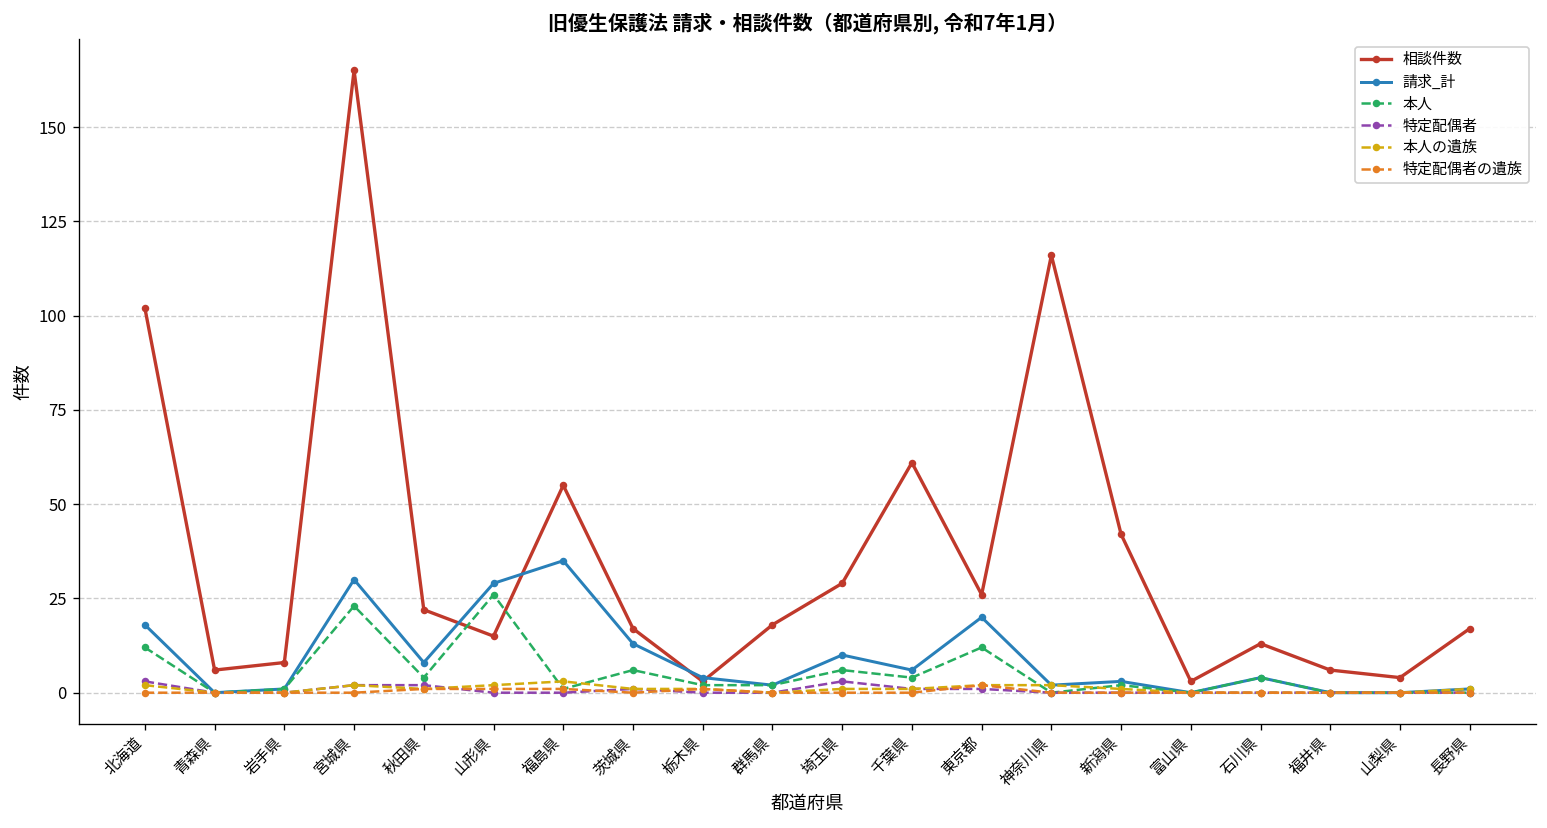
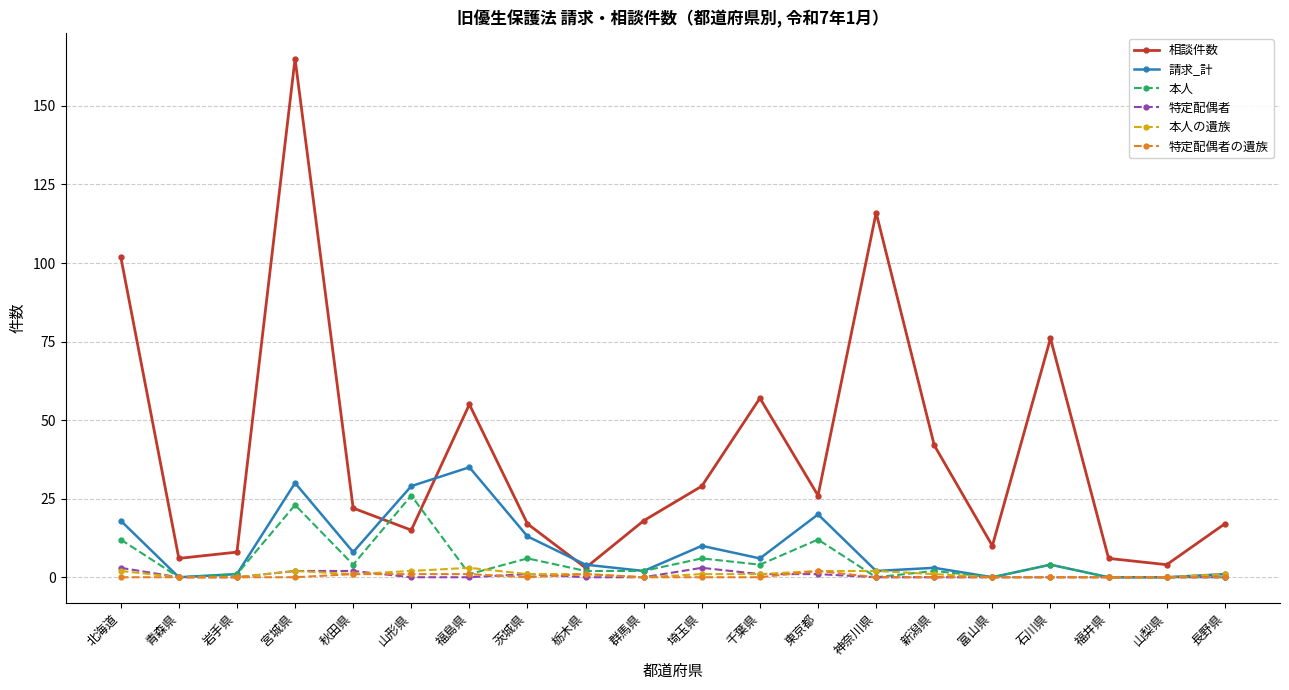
  {
    "相談件数": {
      "北海道": 102,
      "青森県": 6,
      "岩手県": 8,
      "宮城県": 165,
      "秋田県": 22,
      "山形県": 15,
      "福島県": 55,
      "茨城県": 17,
      "栃木県": 3,
      "群馬県": 18,
      "埼玉県": 29,
-     "千葉県": 61,
+     "千葉県": 57,
      "東京都": 26,
      "神奈川県": 116,
      "新潟県": 42,
-     "富山県": 3,
-     "石川県": 13,
+     "富山県": 10,
+     "石川県": 76,
      "福井県": 6,
      "山梨県": 4,
      "長野県": 17
    },
    "請求_計": {
      "北海道": 18,
      "宮城県": 30,
      "秋田県": 8,
      "山形県": 29,
      "福島県": 35,
      "茨城県": 13,
      "栃木県": 4,
      "埼玉県": 10,
      "千葉県": 6,
      "東京都": 20,
      "新潟県": 3
    },
    "本人": {
      "北海道": 12,
      "宮城県": 23,
      "秋田県": 4,
      "山形県": 26,
      "茨城県": 6,
      "栃木県": 2,
      "埼玉県": 6,
      "千葉県": 4,
      "東京都": 12,
      "新潟県": 2
    },
    "特定配偶者": {
      "北海道": 3,
      "秋田県": 2,
      "山形県": 0,
      "福島県": 0,
      "栃木県": 0,
      "埼玉県": 3,
      "東京都": 1
    }
  }
